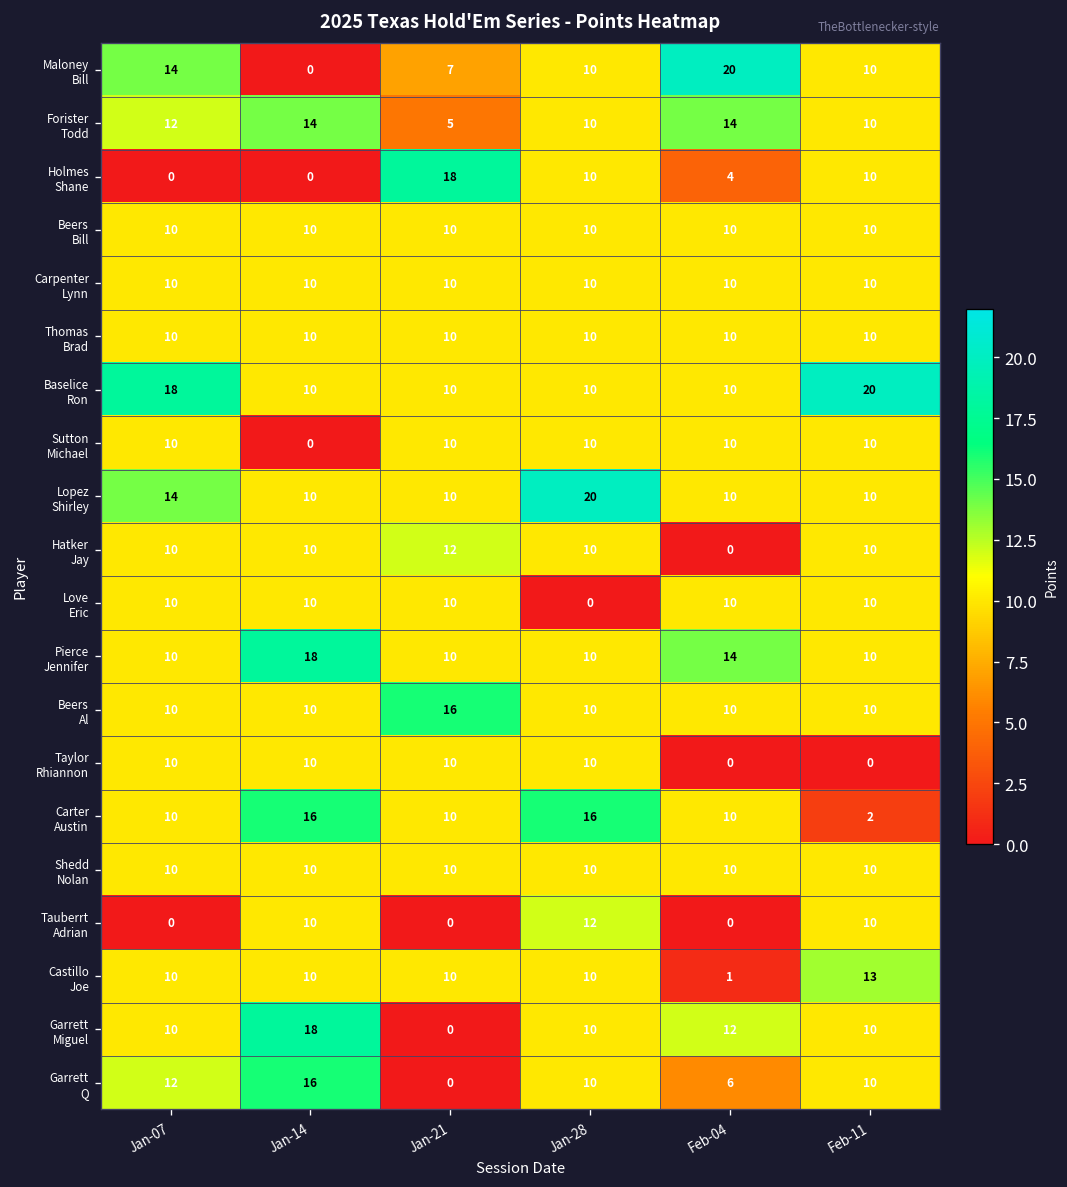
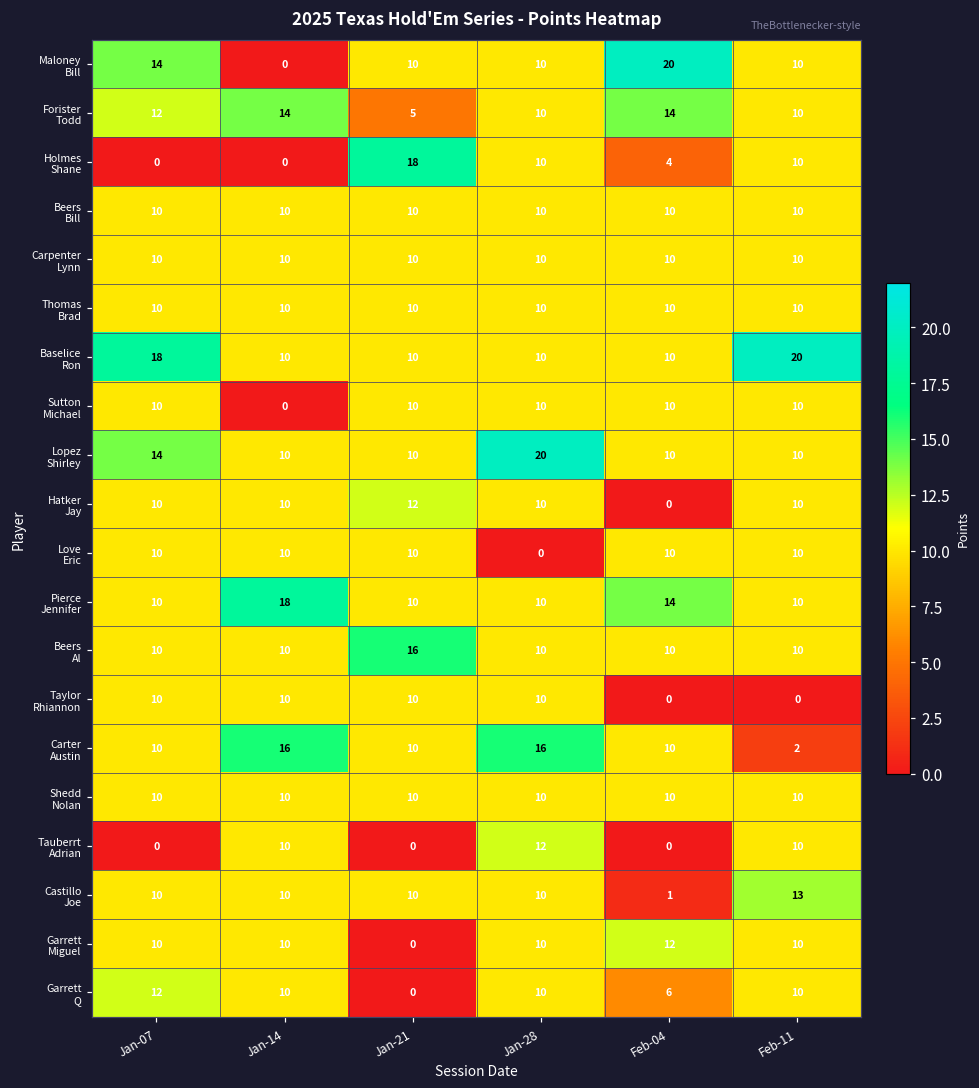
  {
    "Maloney Bill": {
      "Jan-07": 14,
      "Jan-14": 0,
-     "Jan-21": 7,
+     "Jan-21": 10,
      "Jan-28": 10,
      "Feb-04": 20,
      "Feb-11": 10
    },
    "Forister Todd": {
      "Jan-07": 12,
      "Jan-14": 14,
      "Jan-21": 5,
      "Jan-28": 10,
      "Feb-04": 14,
      "Feb-11": 10
    },
    "Holmes Shane": {
      "Jan-07": 0,
      "Jan-14": 0,
      "Jan-21": 18,
      "Jan-28": 10,
      "Feb-04": 4,
      "Feb-11": 10
    },
    "Beers Bill": {
      "Jan-07": 10,
      "Jan-14": 10,
      "Jan-21": 10,
      "Jan-28": 10,
      "Feb-04": 10,
      "Feb-11": 10
    },
    "Carpenter Lynn": {
      "Jan-07": 10,
      "Jan-14": 10,
      "Jan-21": 10,
      "Jan-28": 10,
      "Feb-04": 10,
      "Feb-11": 10
    },
    "Thomas Brad": {
      "Jan-07": 10,
      "Jan-14": 10,
      "Jan-21": 10,
      "Jan-28": 10,
      "Feb-04": 10,
      "Feb-11": 10
    },
    "Baselice Ron": {
      "Jan-07": 18,
      "Jan-14": 10,
      "Jan-21": 10,
      "Jan-28": 10,
      "Feb-04": 10,
      "Feb-11": 20
    },
    "Sutton Michael": {
      "Jan-07": 10,
      "Jan-14": 0,
      "Jan-21": 10,
      "Jan-28": 10,
      "Feb-04": 10,
      "Feb-11": 10
    },
    "Lopez Shirley": {
      "Jan-07": 14,
      "Jan-14": 10,
      "Jan-21": 10,
      "Jan-28": 20,
      "Feb-04": 10,
      "Feb-11": 10
    },
    "Hatker Jay": {
      "Jan-07": 10,
      "Jan-14": 10,
      "Jan-21": 12,
      "Jan-28": 10,
      "Feb-04": 0,
      "Feb-11": 10
    },
    "Love Eric": {
      "Jan-07": 10,
      "Jan-14": 10,
      "Jan-21": 10,
      "Jan-28": 0,
      "Feb-04": 10,
      "Feb-11": 10
    },
    "Pierce Jennifer": {
      "Jan-07": 10,
      "Jan-14": 18,
      "Jan-21": 10,
      "Jan-28": 10,
      "Feb-04": 14,
      "Feb-11": 10
    },
    "Beers Al": {
      "Jan-07": 10,
      "Jan-14": 10,
      "Jan-21": 16,
      "Jan-28": 10,
      "Feb-04": 10,
      "Feb-11": 10
    },
    "Taylor Rhiannon": {
      "Jan-07": 10,
      "Jan-14": 10,
      "Jan-21": 10,
      "Jan-28": 10,
      "Feb-04": 0,
      "Feb-11": 0
    },
    "Carter Austin": {
      "Jan-07": 10,
      "Jan-14": 16,
      "Jan-21": 10,
      "Jan-28": 16,
      "Feb-04": 10,
      "Feb-11": 2
    },
    "Shedd Nolan": {
      "Jan-07": 10,
      "Jan-14": 10,
      "Jan-21": 10,
      "Jan-28": 10,
      "Feb-04": 10,
      "Feb-11": 10
    },
    "Tauberrt Adrian": {
      "Jan-07": 0,
      "Jan-14": 10,
      "Jan-21": 0,
      "Jan-28": 12,
      "Feb-04": 0,
      "Feb-11": 10
    },
    "Castillo Joe": {
      "Jan-07": 10,
      "Jan-14": 10,
      "Jan-21": 10,
      "Jan-28": 10,
      "Feb-04": 1,
      "Feb-11": 13
    },
    "Garrett Miguel": {
      "Jan-07": 10,
-     "Jan-14": 18,
+     "Jan-14": 10,
      "Jan-21": 0,
      "Jan-28": 10,
      "Feb-04": 12,
      "Feb-11": 10
    },
    "Garrett Q": {
      "Jan-07": 12,
-     "Jan-14": 16,
+     "Jan-14": 10,
      "Jan-21": 0,
      "Jan-28": 10,
      "Feb-04": 6,
      "Feb-11": 10
    }
  }
